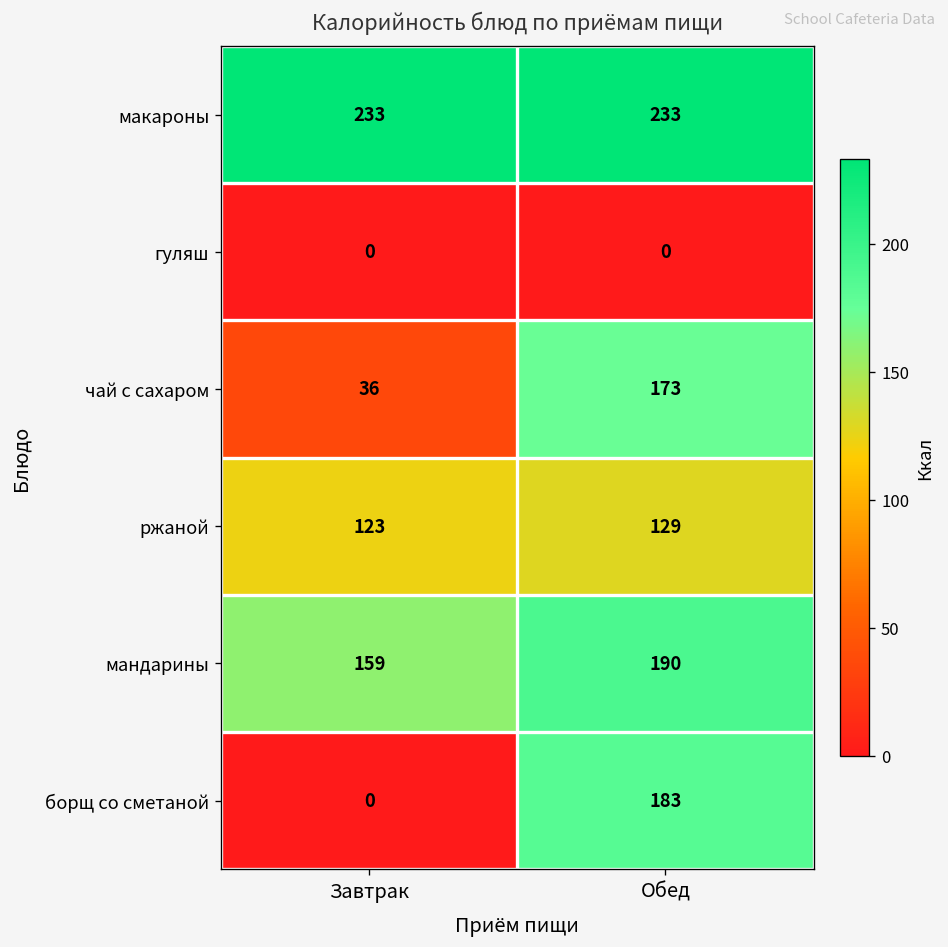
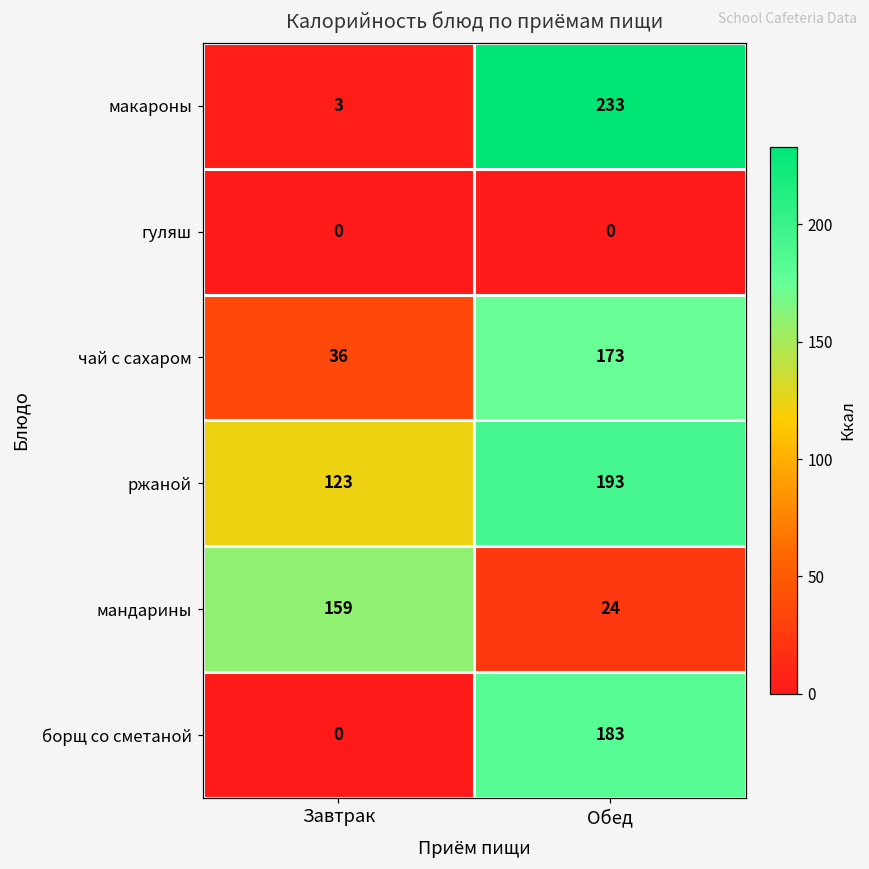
  {
    "макароны": {
-     "Завтрак": 233,
+     "Завтрак": 3,
      "Обед": 233
    },
    "гуляш": {
      "Завтрак": 0,
      "Обед": 0
    },
    "чай с сахаром": {
      "Завтрак": 36,
      "Обед": 173
    },
    "ржаной": {
      "Завтрак": 123,
-     "Обед": 129
+     "Обед": 193
    },
    "мандарины": {
      "Завтрак": 159,
-     "Обед": 190
+     "Обед": 24
    },
    "борщ со сметаной": {
      "Завтрак": 0,
      "Обед": 183
    }
  }
